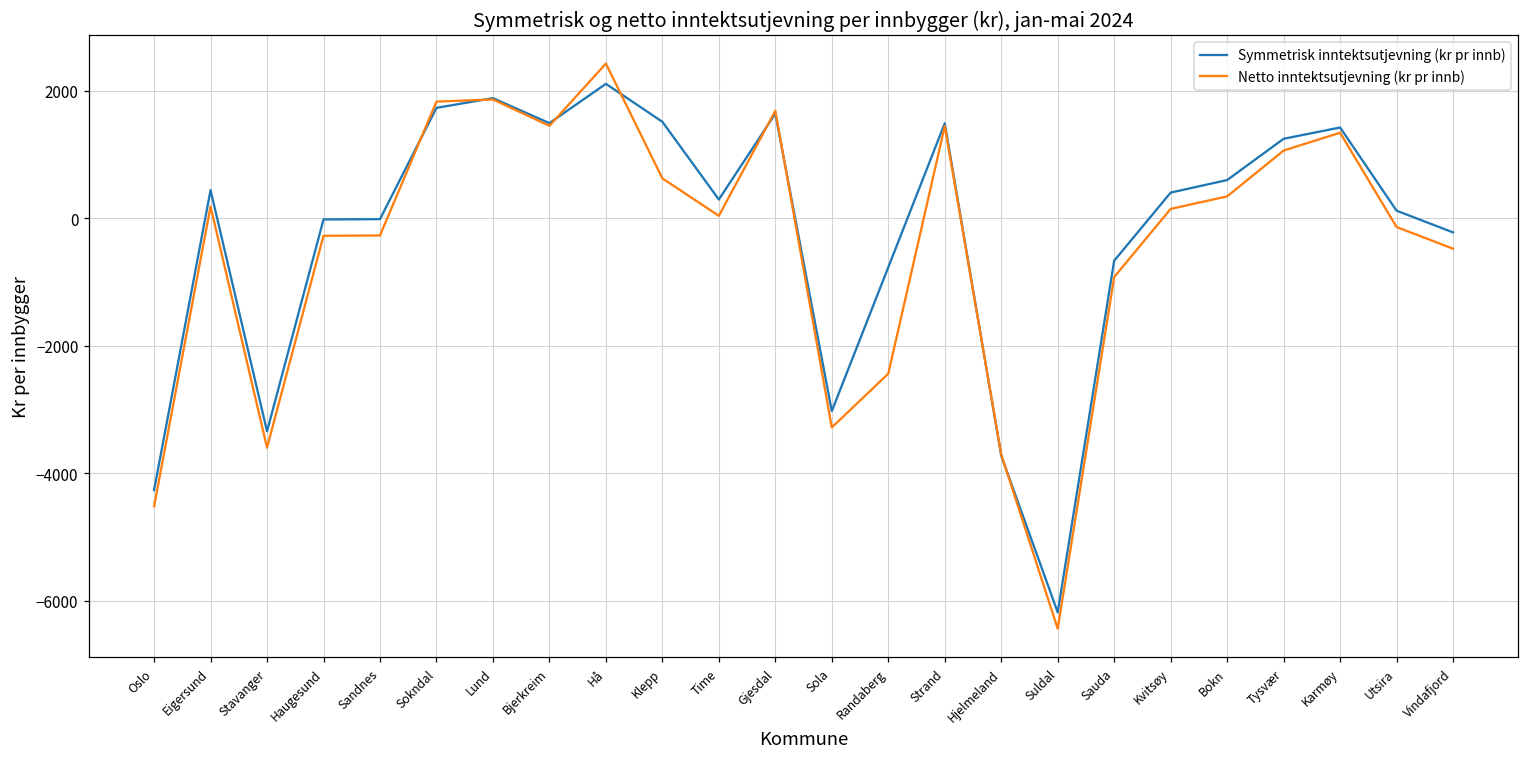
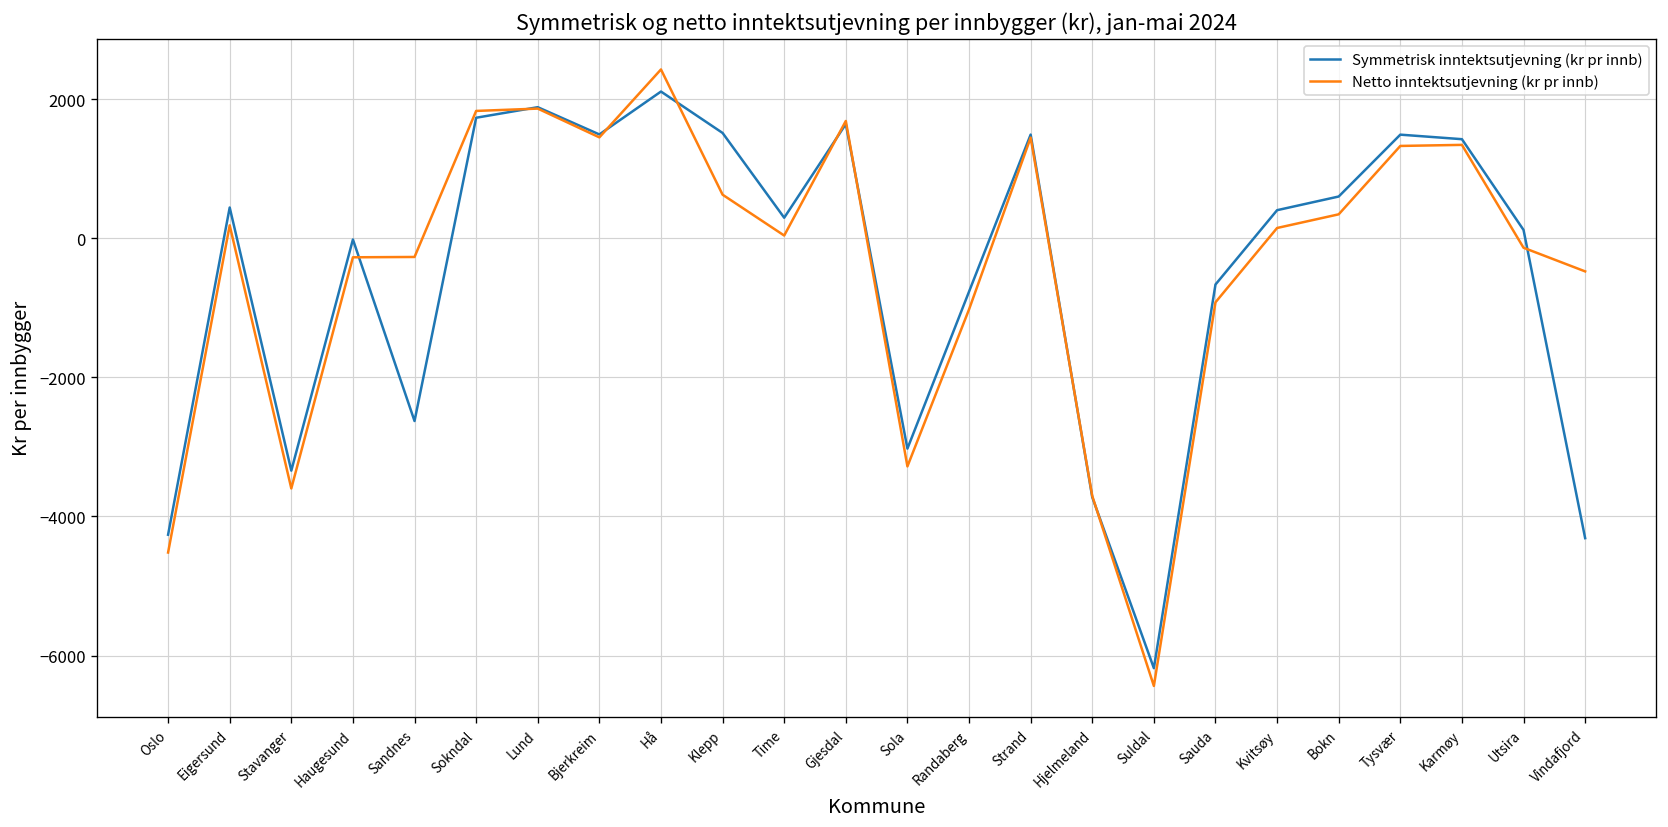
  {
    "Symmetrisk inntektsutjevning (kr pr innb)": {
      "Oslo": -4300,
      "Eigersund": 400,
      "Stavanger": -3300,
      "Haugesund": 0,
-     "Sandnes": 0,
+     "Sandnes": -2600,
      "Sokndal": 1700,
      "Hå": 2100,
      "Klepp": 1500,
      "Time": 300,
      "Gjesdal": 1600,
      "Sola": -3000,
      "Randaberg": -800,
      "Suldal": -6200,
      "Sauda": -700,
      "Kvitsøy": 400,
      "Bokn": 600,
-     "Tysvær": 1200,
+     "Tysvær": 1500,
      "Karmøy": 1400,
      "Utsira": 100,
-     "Vindafjord": -200
+     "Vindafjord": -4300
    },
    "Netto inntektsutjevning (kr pr innb)": {
      "Oslo": -4500,
      "Eigersund": 200,
      "Stavanger": -3600,
      "Haugesund": -300,
      "Sandnes": -300,
      "Sokndal": 1800,
      "Hå": 2400,
      "Klepp": 600,
      "Time": 0,
      "Gjesdal": 1700,
      "Sola": -3300,
-     "Randaberg": -2400,
+     "Randaberg": -1000,
      "Suldal": -6400,
      "Sauda": -900,
      "Kvitsøy": 100,
      "Bokn": 300,
-     "Tysvær": 1100,
+     "Tysvær": 1300,
      "Karmøy": 1300,
      "Utsira": -100,
      "Vindafjord": -500
    }
  }
